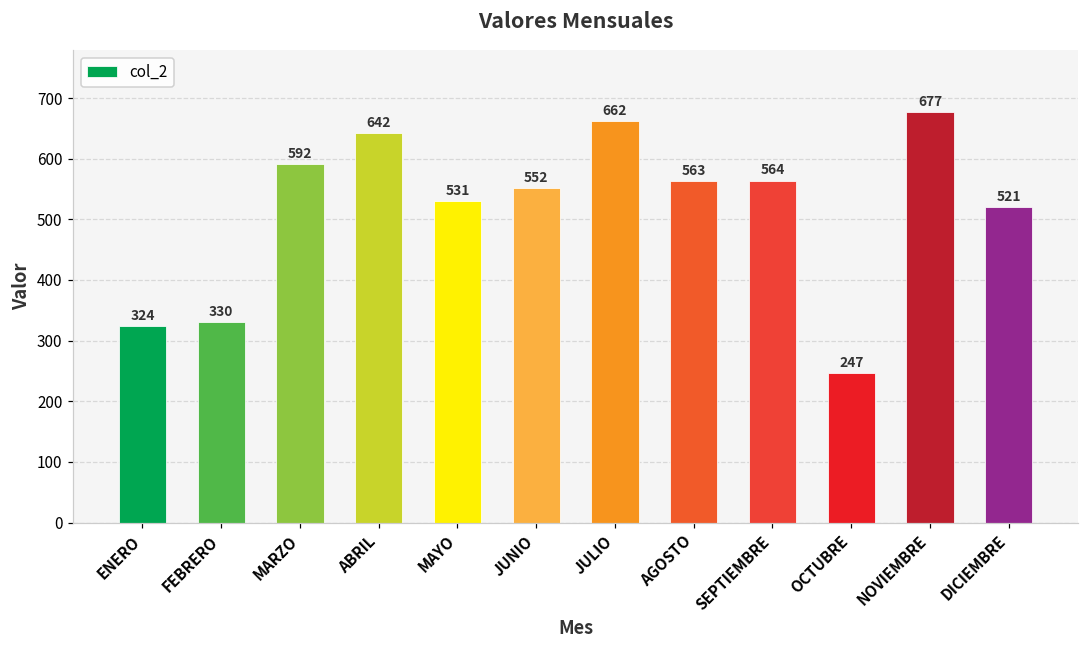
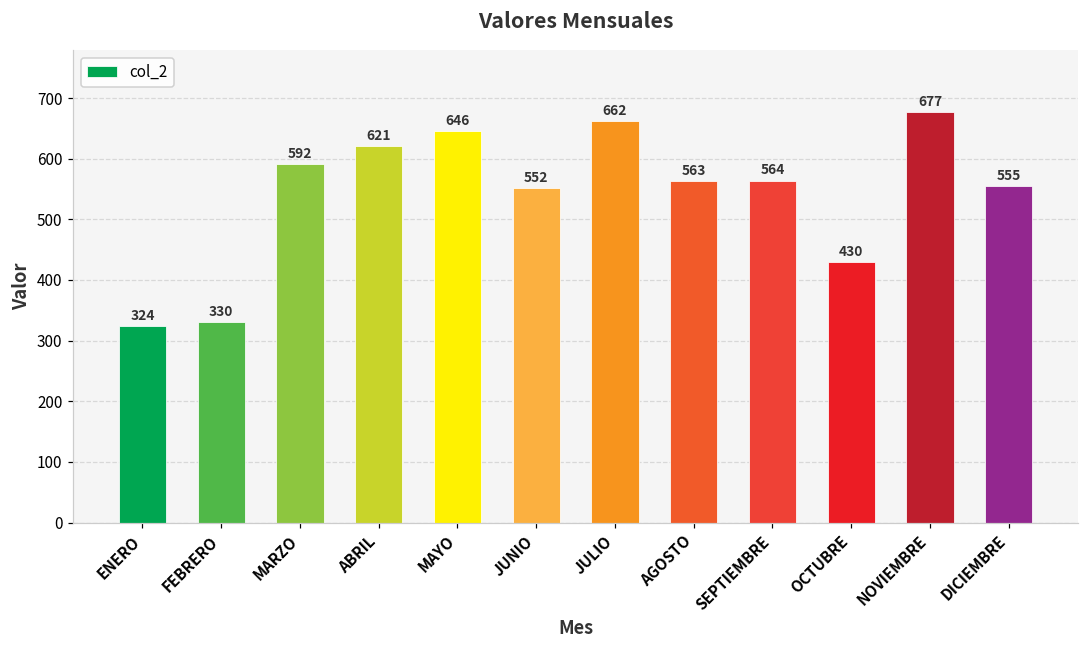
  {
    "ENERO": 324,
    "FEBRERO": 330,
    "MARZO": 592,
-   "ABRIL": 642,
-   "MAYO": 531,
+   "ABRIL": 621,
+   "MAYO": 646,
    "JUNIO": 552,
    "JULIO": 662,
    "AGOSTO": 563,
    "SEPTIEMBRE": 564,
-   "OCTUBRE": 247,
+   "OCTUBRE": 430,
    "NOVIEMBRE": 677,
-   "DICIEMBRE": 521
+   "DICIEMBRE": 555
  }
